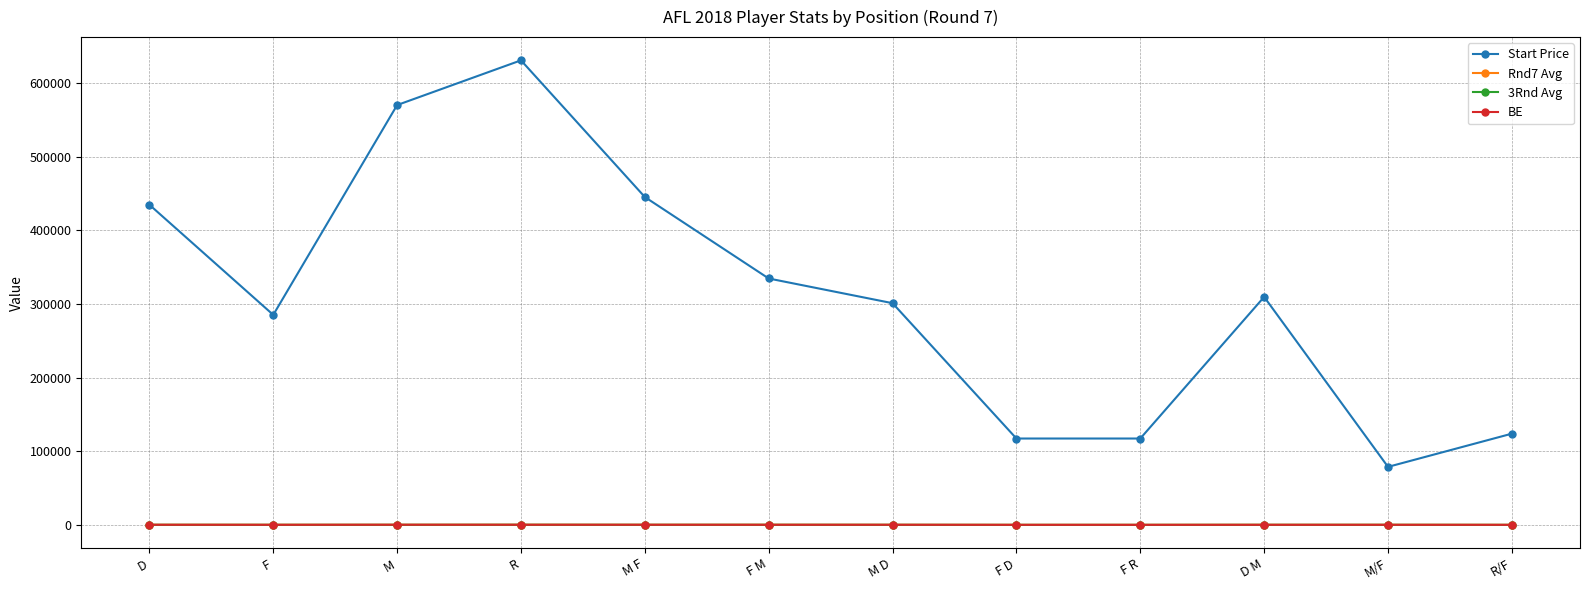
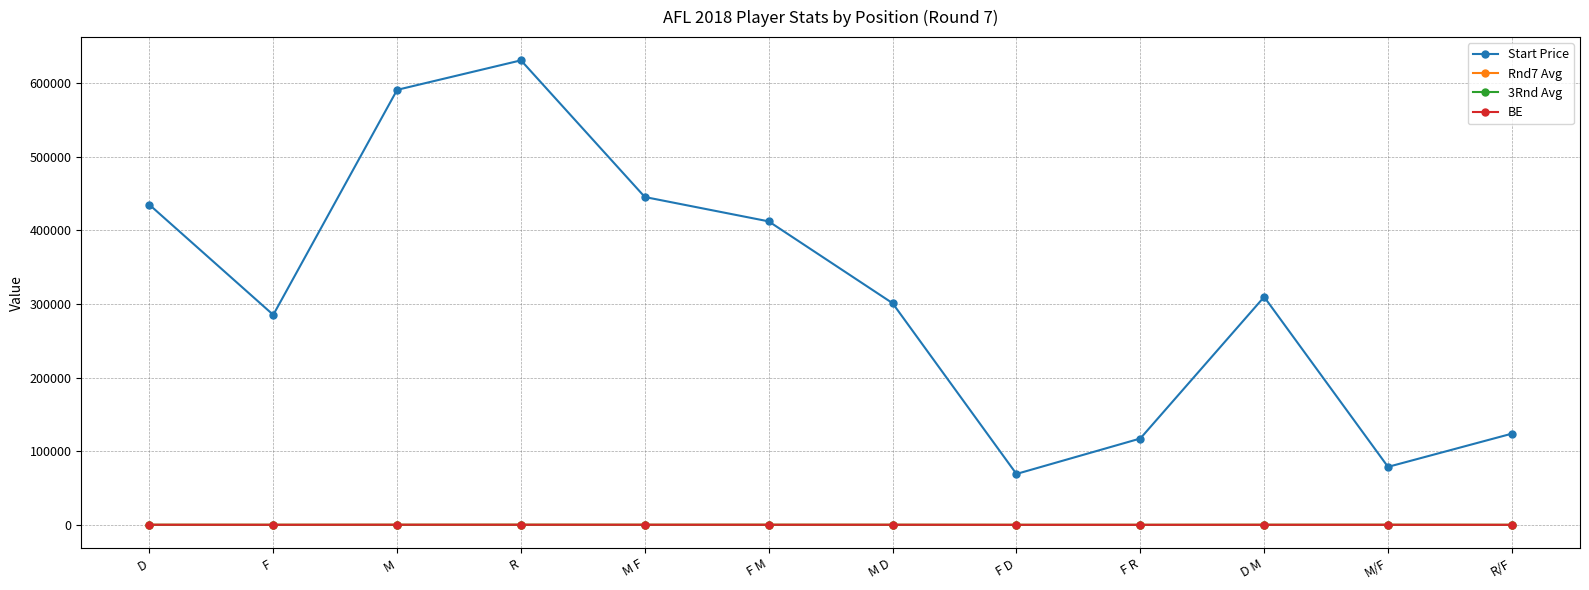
  {
    "Start Price": {
      "D": 430000,
      "F": 290000,
-     "M": 570000,
+     "M": 590000,
      "R": 630000,
      "M F": 450000,
-     "F M": 330000,
+     "F M": 410000,
      "M D": 300000,
-     "F D": 120000,
+     "F D": 70000,
      "F R": 120000,
      "D M": 310000,
      "M/F": 80000,
      "R/F": 120000
    },
    "BE": {
      "D": 0,
      "F": 0,
      "M": 0,
      "R": 0,
      "M F": 0,
      "F M": 0,
      "M D": 0,
      "F D": 0,
      "F R": 0,
      "D M": 0,
      "M/F": 0,
      "R/F": 0
    }
  }
